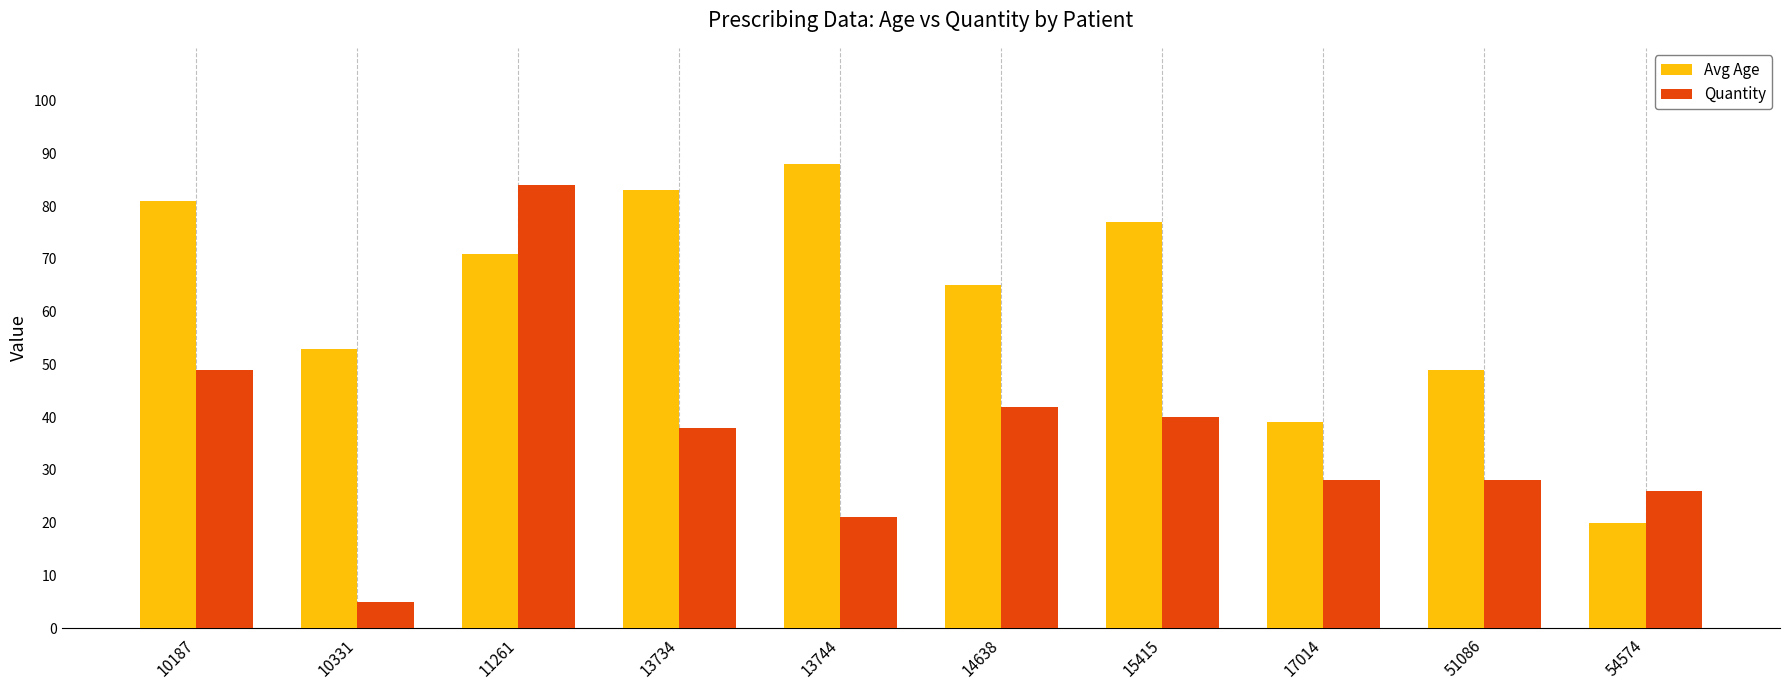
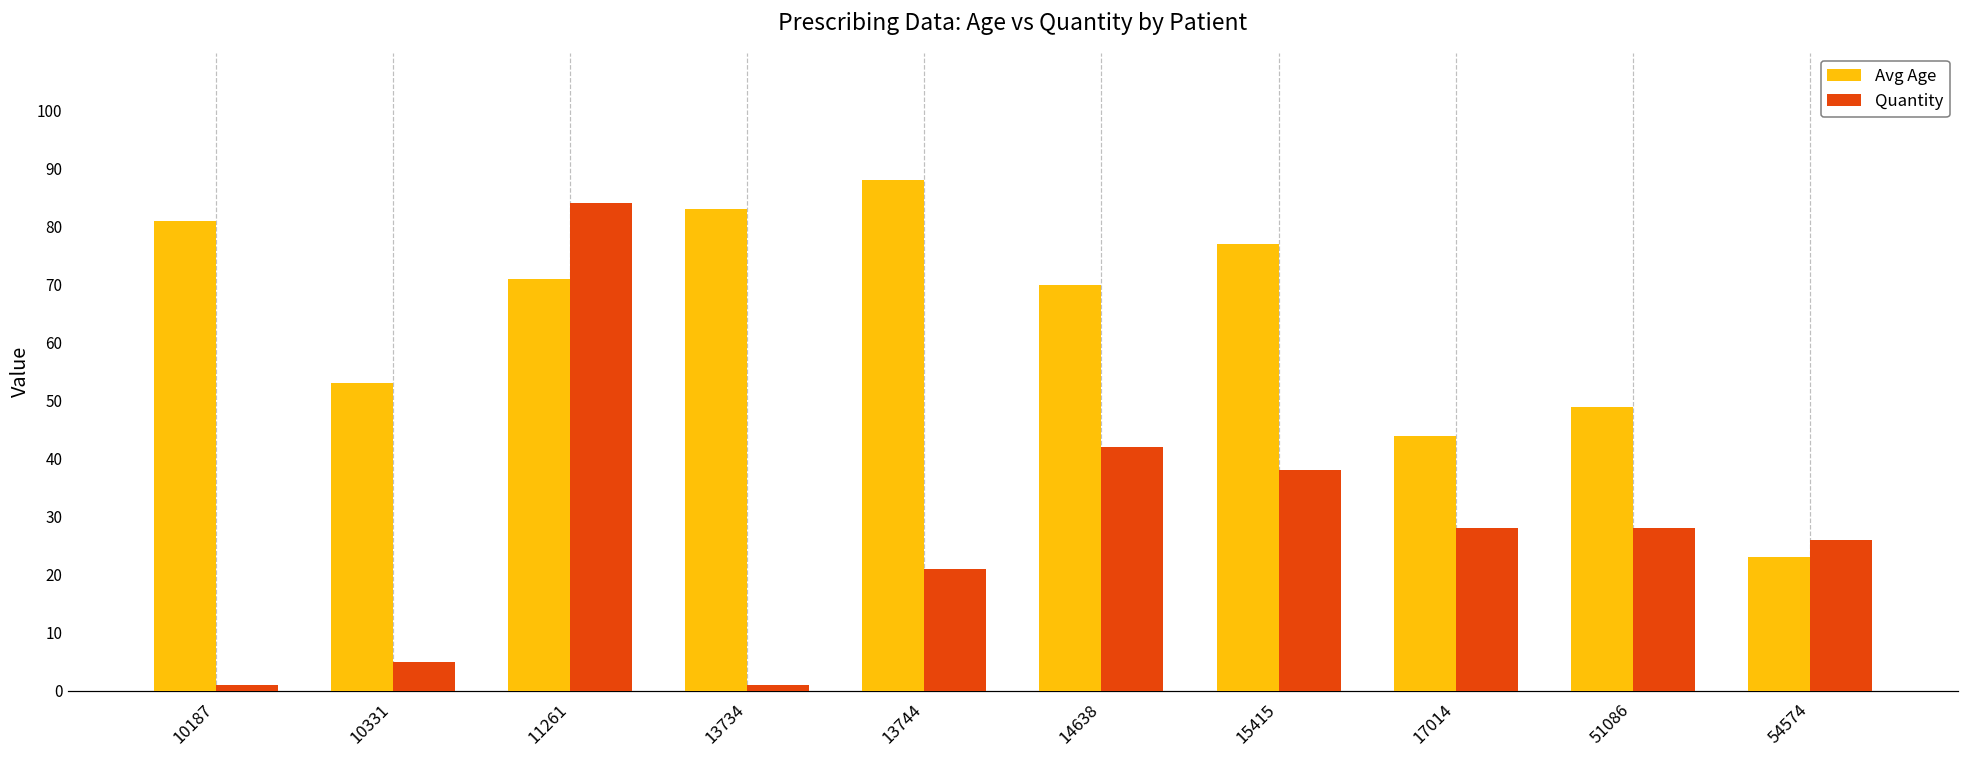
  {
    "Avg Age": {
      "10187": 81,
      "10331": 53,
      "11261": 71,
      "13734": 83,
      "13744": 88,
-     "14638": 65,
+     "14638": 70,
      "15415": 77,
-     "17014": 39,
+     "17014": 44,
      "51086": 49,
-     "54574": 20
+     "54574": 23
    },
    "Quantity": {
-     "10187": 49,
+     "10187": 1,
      "10331": 5,
      "11261": 84,
-     "13734": 38,
+     "13734": 1,
      "13744": 21,
      "14638": 42,
-     "15415": 40,
+     "15415": 38,
      "17014": 28,
      "51086": 28,
      "54574": 26
    }
  }
